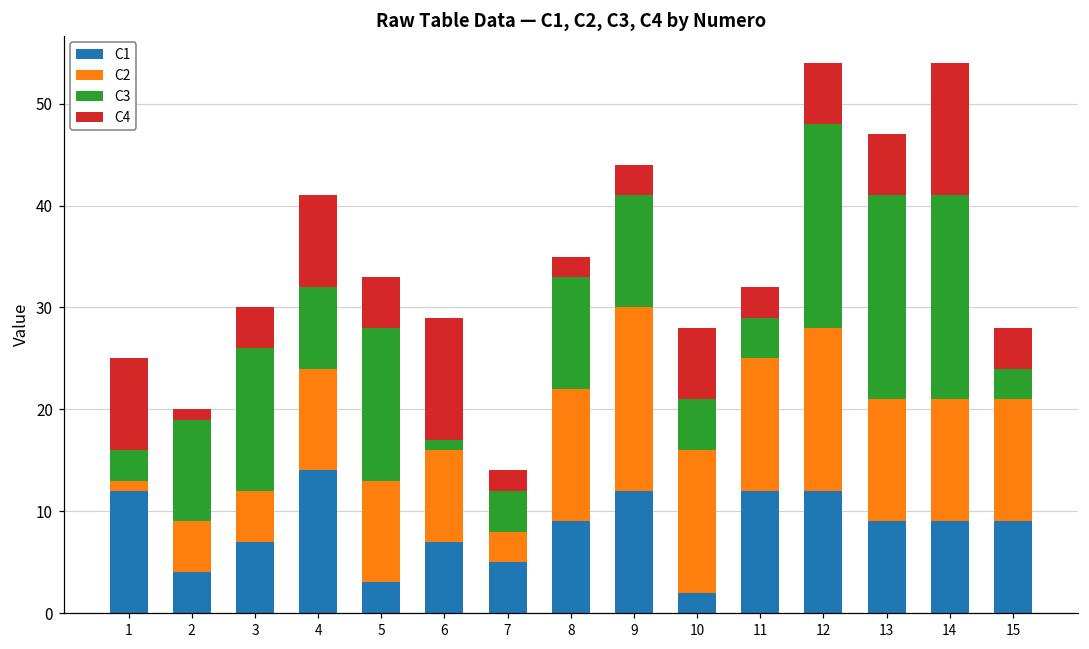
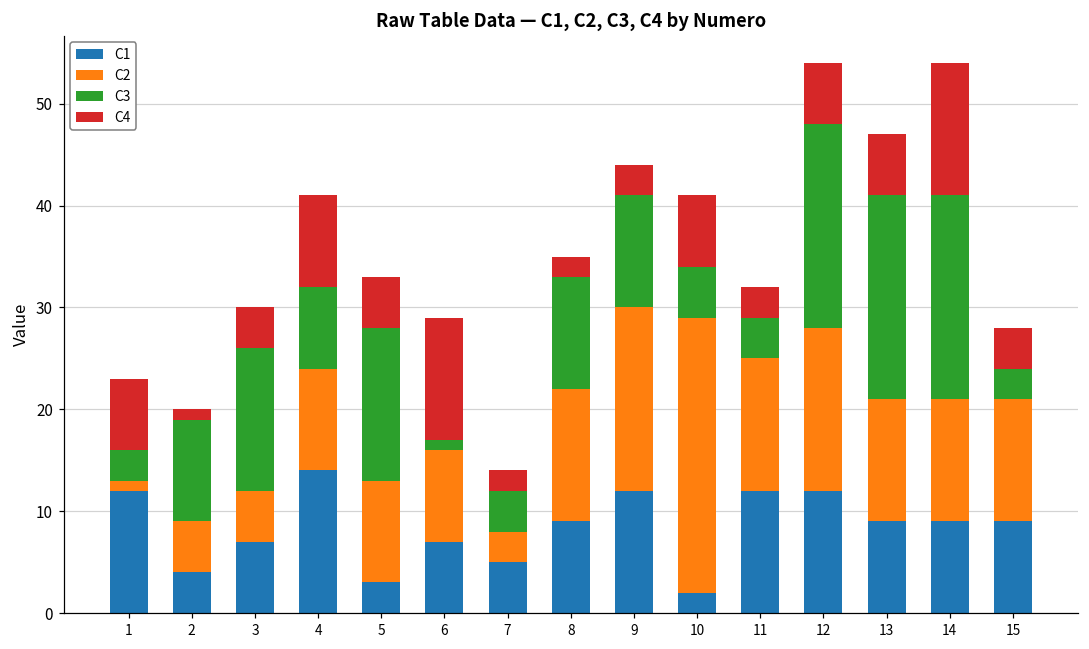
  {
    "C1": {
      "1": 12,
      "2": 4,
      "3": 7,
      "4": 14,
      "5": 3,
      "6": 7,
      "7": 5,
      "8": 9,
      "9": 12,
      "10": 2,
      "11": 12,
      "12": 12,
      "13": 9,
      "14": 9,
      "15": 9
    },
    "C2": {
      "1": 1,
      "2": 5,
      "3": 5,
      "4": 10,
      "5": 10,
      "6": 9,
      "7": 3,
      "8": 13,
      "9": 18,
-     "10": 14,
+     "10": 27,
      "11": 13,
      "12": 16,
      "13": 12,
      "14": 12,
      "15": 12
    },
    "C3": {
      "1": 3,
      "2": 10,
      "3": 14,
      "4": 8,
      "5": 15,
      "6": 1,
      "7": 4,
      "8": 11,
      "9": 11,
      "10": 5,
      "11": 4,
      "12": 20,
      "13": 20,
      "14": 20,
      "15": 3
    },
    "C4": {
-     "1": 9,
+     "1": 7,
      "2": 1,
      "3": 4,
      "4": 9,
      "5": 5,
      "6": 12,
      "7": 2,
      "8": 2,
      "9": 3,
      "10": 7,
      "11": 3,
      "12": 6,
      "13": 6,
      "14": 13,
      "15": 4
    }
  }
